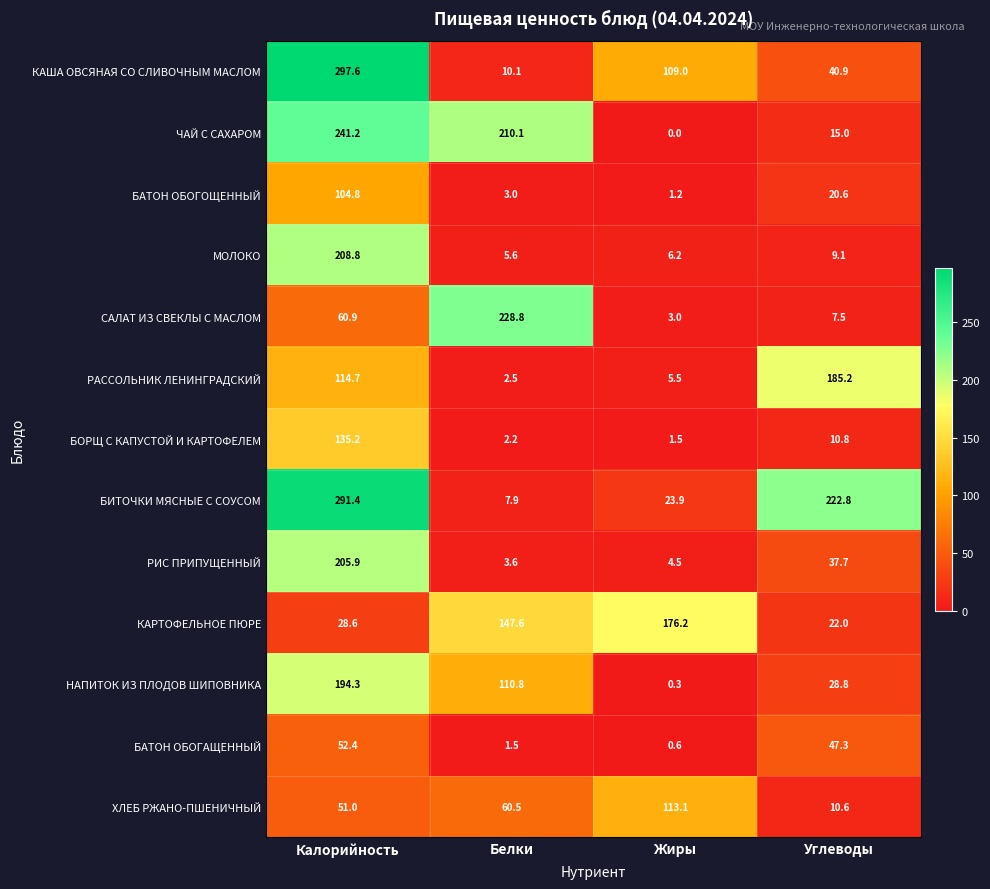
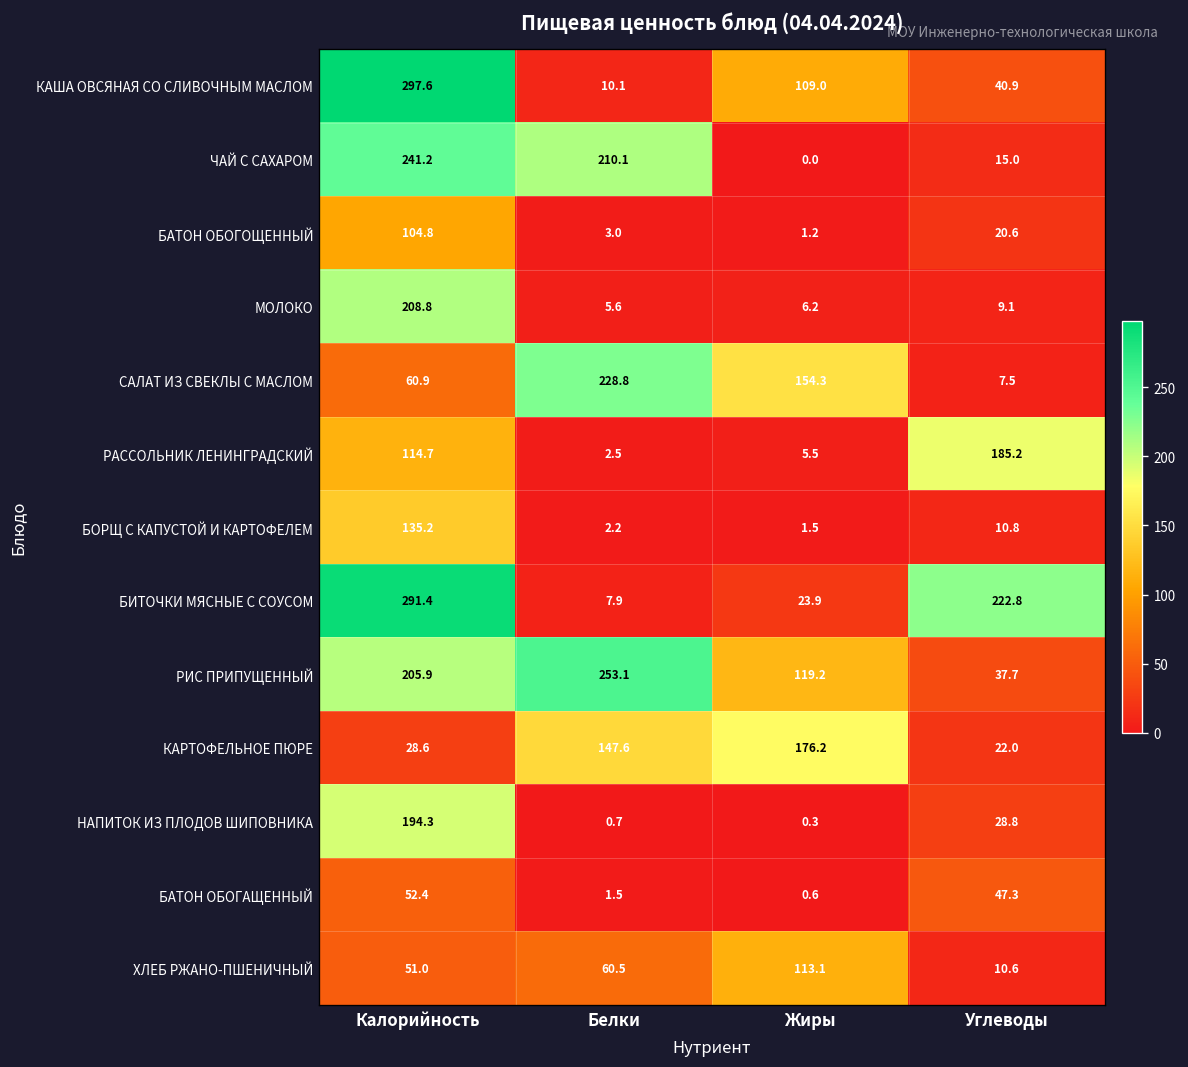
  {
    "КАША ОВСЯНАЯ СО СЛИВОЧНЫМ МАСЛОМ": {
      "Калорийность": 297.6,
      "Белки": 10.1,
      "Жиры": 109.0,
      "Углеводы": 40.9
    },
    "ЧАЙ С САХАРОМ": {
      "Калорийность": 241.2,
      "Белки": 210.1,
      "Жиры": 0.0,
      "Углеводы": 15.0
    },
    "БАТОН ОБОГОЩЕННЫЙ": {
      "Калорийность": 104.8,
      "Белки": 3.0,
      "Жиры": 1.2,
      "Углеводы": 20.6
    },
    "МОЛОКО": {
      "Калорийность": 208.8,
      "Белки": 5.6,
      "Жиры": 6.2,
      "Углеводы": 9.1
    },
    "САЛАТ ИЗ СВЕКЛЫ С МАСЛОМ": {
      "Калорийность": 60.9,
      "Белки": 228.8,
-     "Жиры": 3.0,
+     "Жиры": 154.3,
      "Углеводы": 7.5
    },
    "РАССОЛЬНИК ЛЕНИНГРАДСКИЙ": {
      "Калорийность": 114.7,
      "Белки": 2.5,
      "Жиры": 5.5,
      "Углеводы": 185.2
    },
    "БОРЩ С КАПУСТОЙ И КАРТОФЕЛЕМ": {
      "Калорийность": 135.2,
      "Белки": 2.2,
      "Жиры": 1.5,
      "Углеводы": 10.8
    },
    "БИТОЧКИ МЯСНЫЕ С СОУСОМ": {
      "Калорийность": 291.4,
      "Белки": 7.9,
      "Жиры": 23.9,
      "Углеводы": 222.8
    },
    "РИС ПРИПУЩЕННЫЙ": {
      "Калорийность": 205.9,
-     "Белки": 3.6,
-     "Жиры": 4.5,
+     "Белки": 253.1,
+     "Жиры": 119.2,
      "Углеводы": 37.7
    },
    "КАРТОФЕЛЬНОЕ ПЮРЕ": {
      "Калорийность": 28.6,
      "Белки": 147.6,
      "Жиры": 176.2,
      "Углеводы": 22.0
    },
    "НАПИТОК ИЗ ПЛОДОВ ШИПОВНИКА": {
      "Калорийность": 194.3,
-     "Белки": 110.8,
+     "Белки": 0.7,
      "Жиры": 0.3,
      "Углеводы": 28.8
    },
    "БАТОН ОБОГАЩЕННЫЙ": {
      "Калорийность": 52.4,
      "Белки": 1.5,
      "Жиры": 0.6,
      "Углеводы": 47.3
    },
    "ХЛЕБ РЖАНО-ПШЕНИЧНЫЙ": {
      "Калорийность": 51.0,
      "Белки": 60.5,
      "Жиры": 113.1,
      "Углеводы": 10.6
    }
  }
